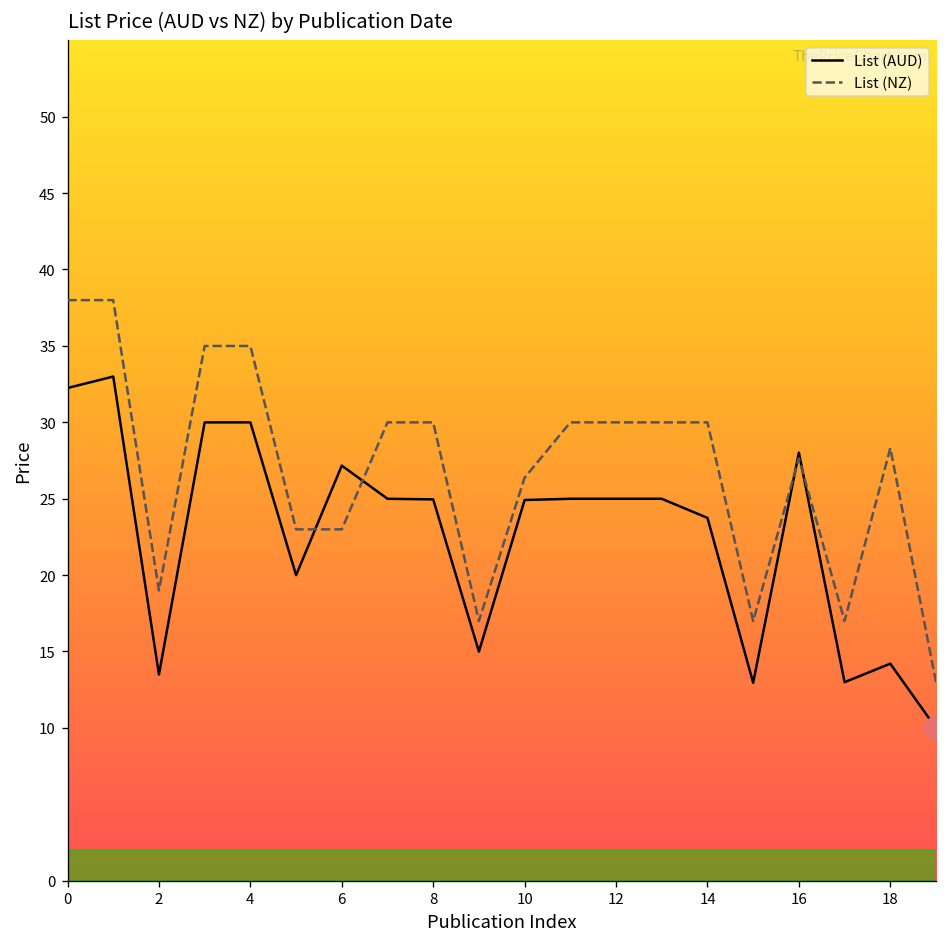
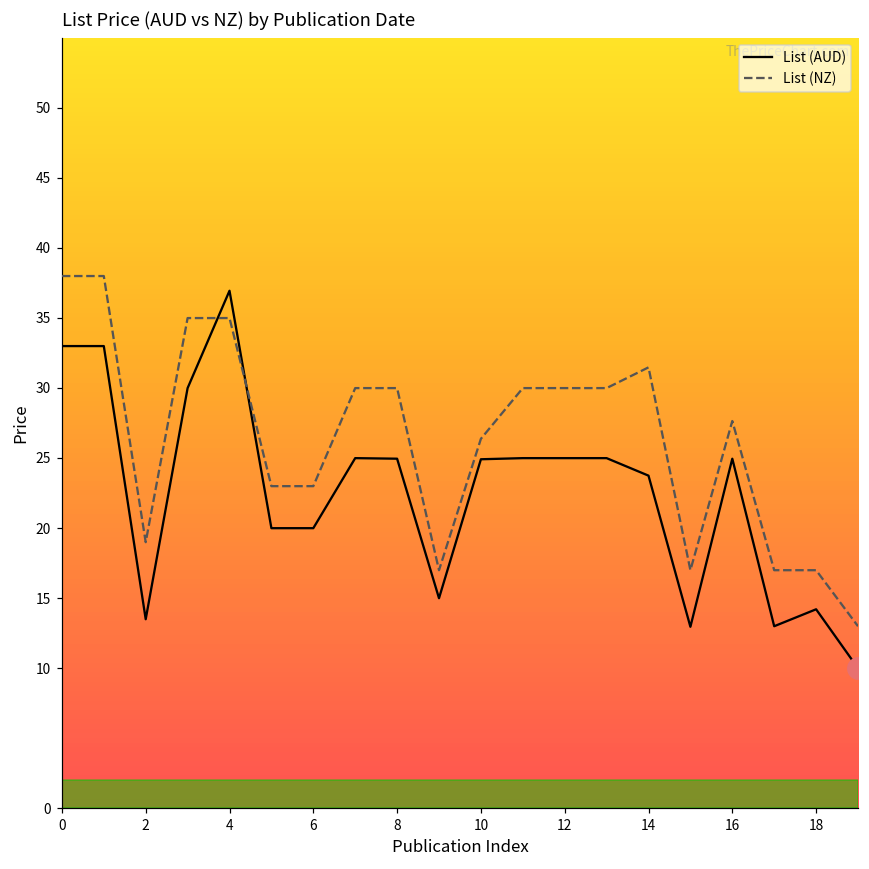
  {
    "List (AUD)": {
-     "0": 32.2,
+     "0": 33.0,
      "2": 13.5,
-     "4": 30.0,
-     "6": 27.2,
+     "4": 36.9,
+     "6": 20.0,
      "8": 25.0,
      "10": 24.9,
      "12": 25.0,
      "14": 23.7,
-     "16": 28.0,
+     "16": 25.0,
      "18": 14.2
    },
    "List (NZ)": {
      "0": 38.0,
      "2": 19.0,
      "4": 35.0,
      "6": 23.0,
      "8": 30.0,
      "10": 26.4,
      "12": 30.0,
-     "14": 30.0,
+     "14": 31.5,
      "16": 27.6,
-     "18": 28.3
+     "18": 17.0
    }
  }
